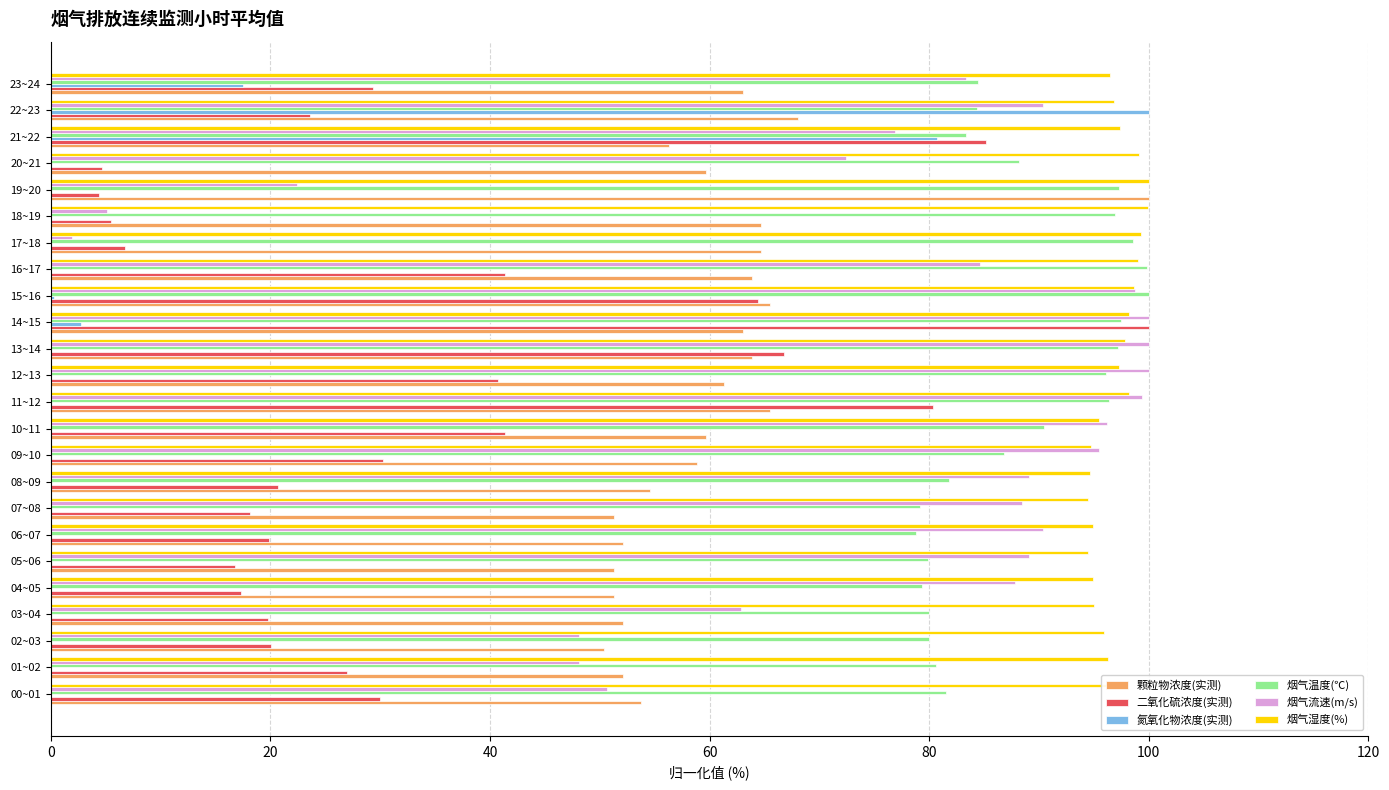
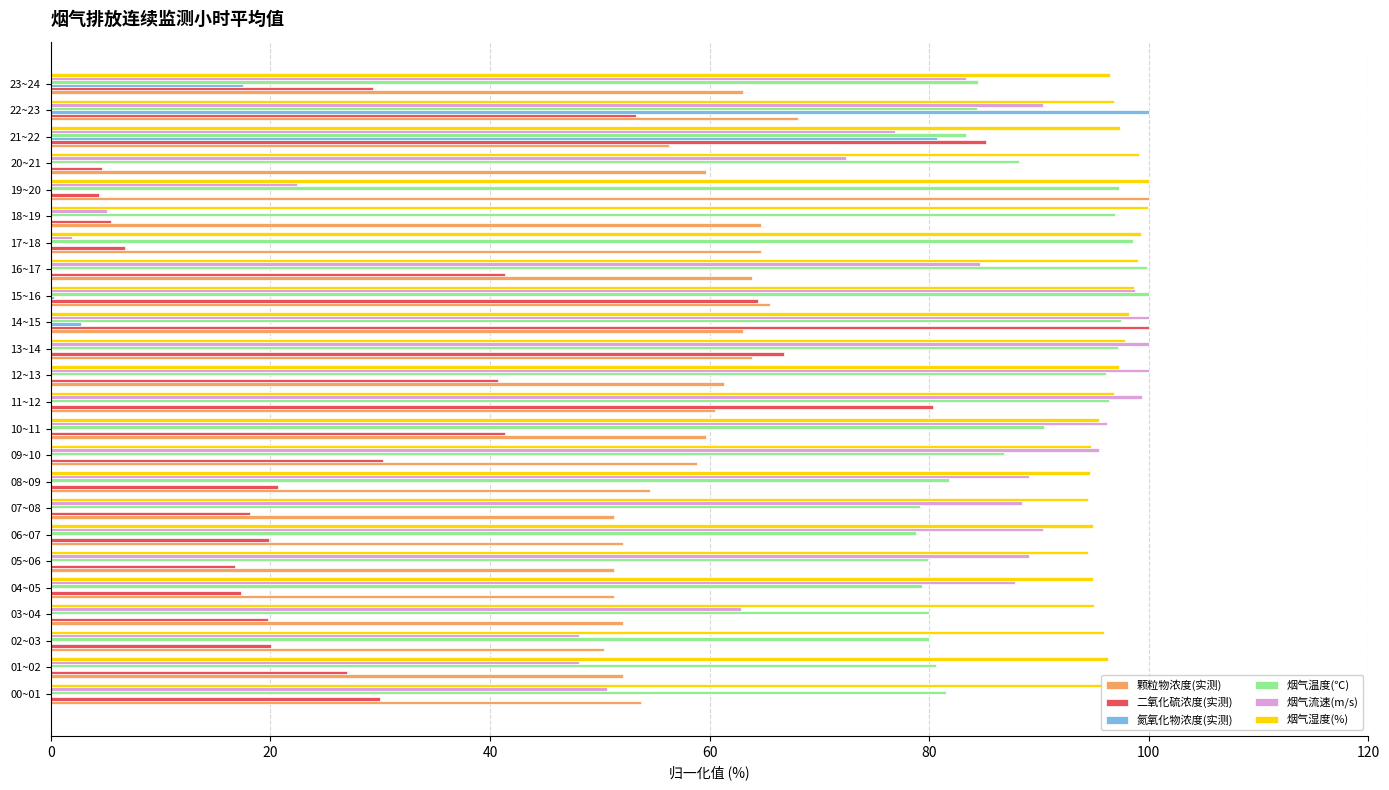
  {
    "颗粒物浓度(实测)": {
      "23~24": 63.0,
      "22~23": 68.1,
      "21~22": 56.3,
      "20~21": 59.7,
      "19~20": 100.0,
      "18~19": 64.7,
      "17~18": 64.7,
      "16~17": 63.9,
      "15~16": 65.5,
      "14~15": 63.0,
      "13~14": 63.9,
      "12~13": 61.3,
-     "11~12": 65.5,
+     "11~12": 60.5,
      "10~11": 59.7,
      "09~10": 58.8,
      "08~09": 54.6,
      "07~08": 51.3,
      "06~07": 52.1,
      "05~06": 51.3,
      "04~05": 51.3,
      "03~04": 52.1,
      "02~03": 50.4,
      "01~02": 52.1,
      "00~01": 53.8
    },
    "二氧化硫浓度(实测)": {
      "23~24": 29.4,
-     "22~23": 23.6,
+     "22~23": 53.3,
      "21~22": 85.2,
      "20~21": 4.7,
      "19~20": 4.4,
      "18~19": 5.5,
      "17~18": 6.7,
      "16~17": 41.4,
      "15~16": 64.4,
      "14~15": 100.0,
      "13~14": 66.7,
      "12~13": 40.7,
      "11~12": 80.4,
      "10~11": 41.3,
      "09~10": 30.3,
      "08~09": 20.7,
      "07~08": 18.1,
      "06~07": 19.8,
      "05~06": 16.7,
      "04~05": 17.3,
      "03~04": 19.8,
      "02~03": 20.1,
      "01~02": 27.0,
      "00~01": 30.0
    },
    "氮氧化物浓度(实测)": {
      "23~24": 17.5,
      "22~23": 100.0,
      "21~22": 80.8,
      "20~21": 0.0,
      "19~20": 0.0,
      "18~19": 0.0,
      "17~18": 0.0,
      "16~17": 0.0,
      "15~16": 0.3,
      "14~15": 2.7,
      "13~14": 0.0,
      "12~13": 0.0,
      "11~12": 0.0,
      "10~11": 0.0,
      "09~10": 0.0,
      "08~09": 0.0,
      "07~08": 0.0,
      "06~07": 0.0,
      "05~06": 0.0,
      "04~05": 0.0,
      "03~04": 0.0,
      "02~03": 0.0,
      "01~02": 0.0,
      "00~01": 0.0
    },
    "烟气温度(℃)": {
      "23~24": 84.5,
      "22~23": 84.4,
      "21~22": 83.4,
      "20~21": 88.2,
      "19~20": 97.3,
      "18~19": 96.9,
      "17~18": 98.6,
      "16~17": 99.9,
      "15~16": 100.0,
      "14~15": 97.5,
      "13~14": 97.2,
      "12~13": 96.1,
      "11~12": 96.4,
      "10~11": 90.5,
      "09~10": 86.8,
      "08~09": 81.8,
      "07~08": 79.1,
      "06~07": 78.8,
      "05~06": 79.9,
      "04~05": 79.4,
      "03~04": 80.0,
      "02~03": 79.9,
      "01~02": 80.6,
      "00~01": 81.5
    },
    "烟气流速(m/s)": {
      "23~24": 83.3,
      "22~23": 90.4,
      "21~22": 76.9,
      "20~21": 72.4,
      "19~20": 22.4,
      "18~19": 5.1,
      "17~18": 1.9,
      "16~17": 84.6,
      "15~16": 98.7,
      "14~15": 100.0,
      "13~14": 100.0,
      "12~13": 100.0,
      "11~12": 99.4,
      "10~11": 96.2,
      "09~10": 95.5,
      "08~09": 89.1,
      "07~08": 88.5,
      "06~07": 90.4,
      "05~06": 89.1,
      "04~05": 87.8,
      "03~04": 62.8,
      "02~03": 48.1,
      "01~02": 48.1,
      "00~01": 50.6
    },
    "烟气湿度(%)": {
      "23~24": 96.5,
      "22~23": 96.8,
      "21~22": 97.4,
      "20~21": 99.1,
      "19~20": 100.0,
      "18~19": 99.9,
      "17~18": 99.3,
      "16~17": 99.0,
      "15~16": 98.6,
      "14~15": 98.2,
      "13~14": 97.8,
      "12~13": 97.3,
-     "11~12": 98.2,
+     "11~12": 96.8,
      "10~11": 95.5,
      "09~10": 94.8,
      "08~09": 94.7,
      "07~08": 94.4,
      "06~07": 94.9,
      "05~06": 94.4,
      "04~05": 94.9,
      "03~04": 95.0,
      "02~03": 95.9,
      "01~02": 96.3
    }
  }
